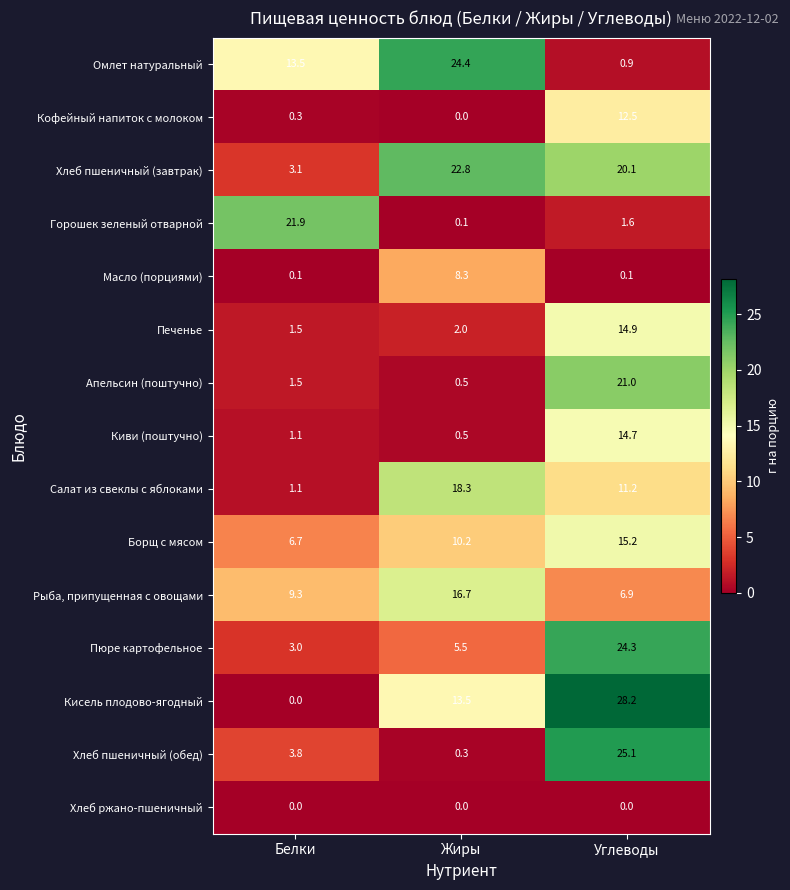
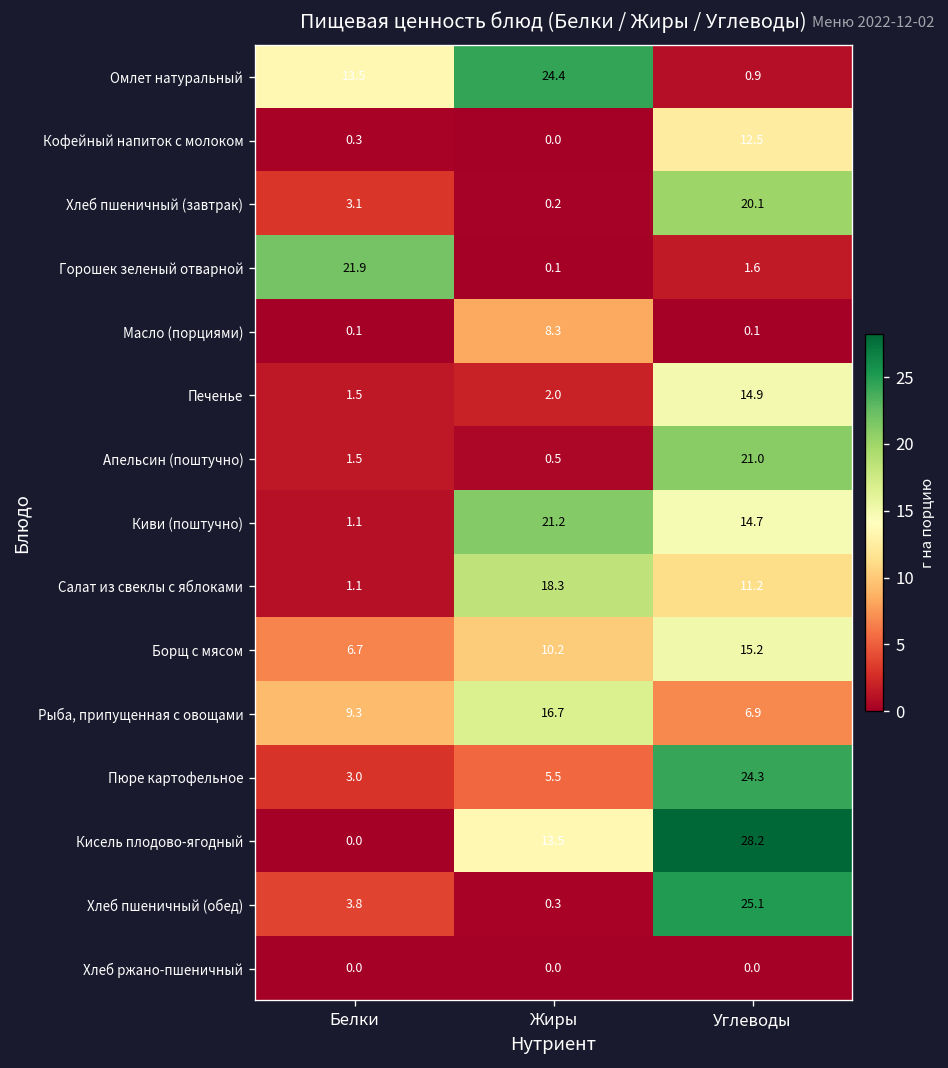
  {
    "Омлет натуральный": {
      "Белки": 13.5,
      "Жиры": 24.4,
      "Углеводы": 0.9
    },
    "Кофейный напиток с молоком": {
      "Белки": 0.3,
      "Жиры": 0.0,
      "Углеводы": 12.5
    },
    "Хлеб пшеничный (завтрак)": {
      "Белки": 3.1,
-     "Жиры": 22.8,
+     "Жиры": 0.2,
      "Углеводы": 20.1
    },
    "Горошек зеленый отварной": {
      "Белки": 21.9,
      "Жиры": 0.1,
      "Углеводы": 1.6
    },
    "Масло (порциями)": {
      "Белки": 0.1,
      "Жиры": 8.3,
      "Углеводы": 0.1
    },
    "Печенье": {
      "Белки": 1.5,
      "Жиры": 2.0,
      "Углеводы": 14.9
    },
    "Апельсин (поштучно)": {
      "Белки": 1.5,
      "Жиры": 0.5,
      "Углеводы": 21.0
    },
    "Киви (поштучно)": {
      "Белки": 1.1,
-     "Жиры": 0.5,
+     "Жиры": 21.2,
      "Углеводы": 14.7
    },
    "Салат из свеклы с яблоками": {
      "Белки": 1.1,
      "Жиры": 18.3,
      "Углеводы": 11.2
    },
    "Борщ с мясом": {
      "Белки": 6.7,
      "Жиры": 10.2,
      "Углеводы": 15.2
    },
    "Рыба, припущенная с овощами": {
      "Белки": 9.3,
      "Жиры": 16.7,
      "Углеводы": 6.9
    },
    "Пюре картофельное": {
      "Белки": 3.0,
      "Жиры": 5.5,
      "Углеводы": 24.3
    },
    "Кисель плодово-ягодный": {
      "Белки": 0.0,
      "Жиры": 13.5,
      "Углеводы": 28.2
    },
    "Хлеб пшеничный (обед)": {
      "Белки": 3.8,
      "Жиры": 0.3,
      "Углеводы": 25.1
    },
    "Хлеб ржано-пшеничный": {
      "Белки": 0.0,
      "Жиры": 0.0,
      "Углеводы": 0.0
    }
  }
